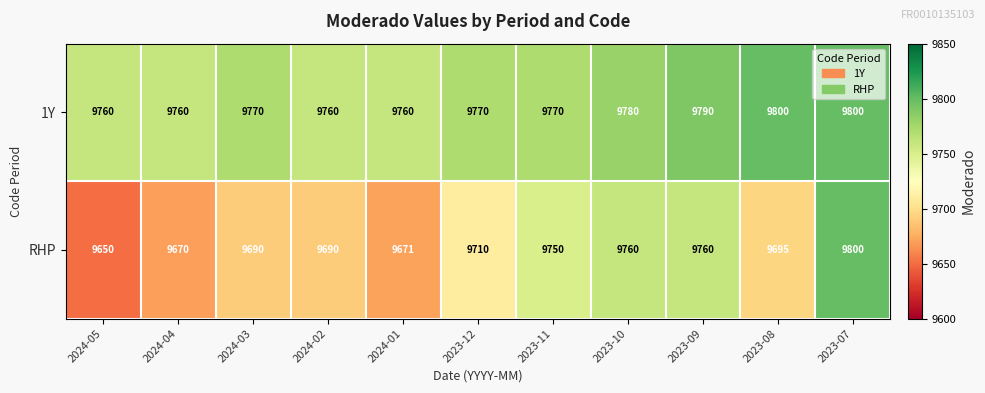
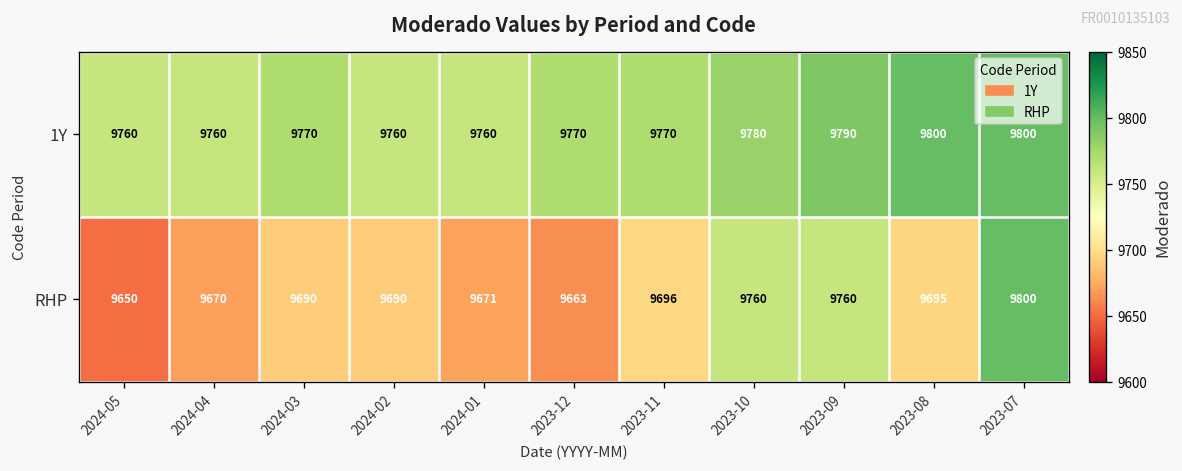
  {
    "1Y": {
      "2024-05": 9760,
      "2024-04": 9760,
      "2024-03": 9770,
      "2024-02": 9760,
      "2024-01": 9760,
      "2023-12": 9770,
      "2023-11": 9770,
      "2023-10": 9780,
      "2023-09": 9790,
      "2023-08": 9800,
      "2023-07": 9800
    },
    "RHP": {
      "2024-05": 9650,
      "2024-04": 9670,
      "2024-03": 9690,
      "2024-02": 9690,
      "2024-01": 9671,
-     "2023-12": 9710,
-     "2023-11": 9750,
+     "2023-12": 9663,
+     "2023-11": 9696,
      "2023-10": 9760,
      "2023-09": 9760,
      "2023-08": 9695,
      "2023-07": 9800
    }
  }
